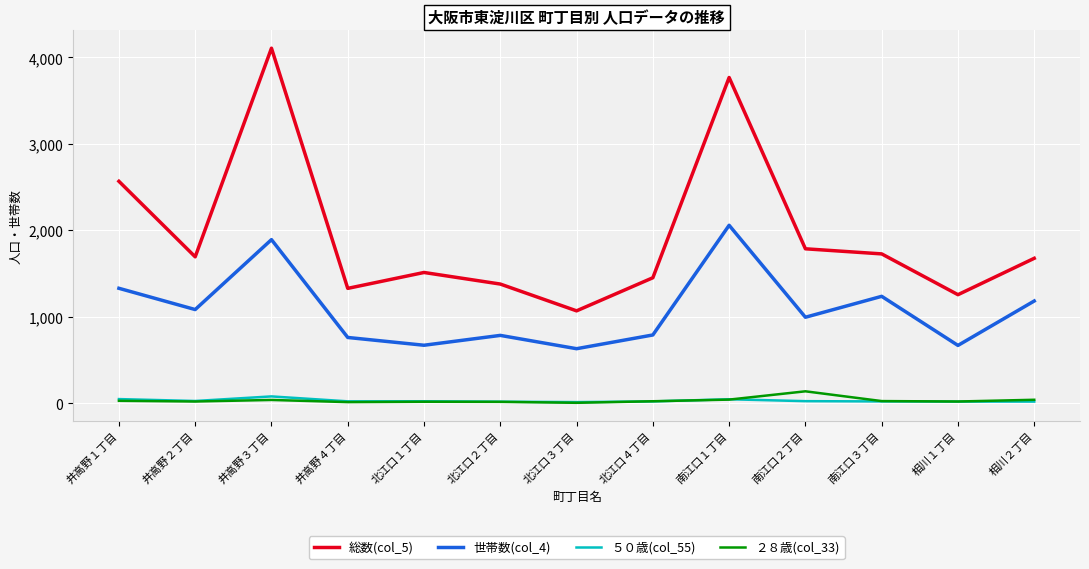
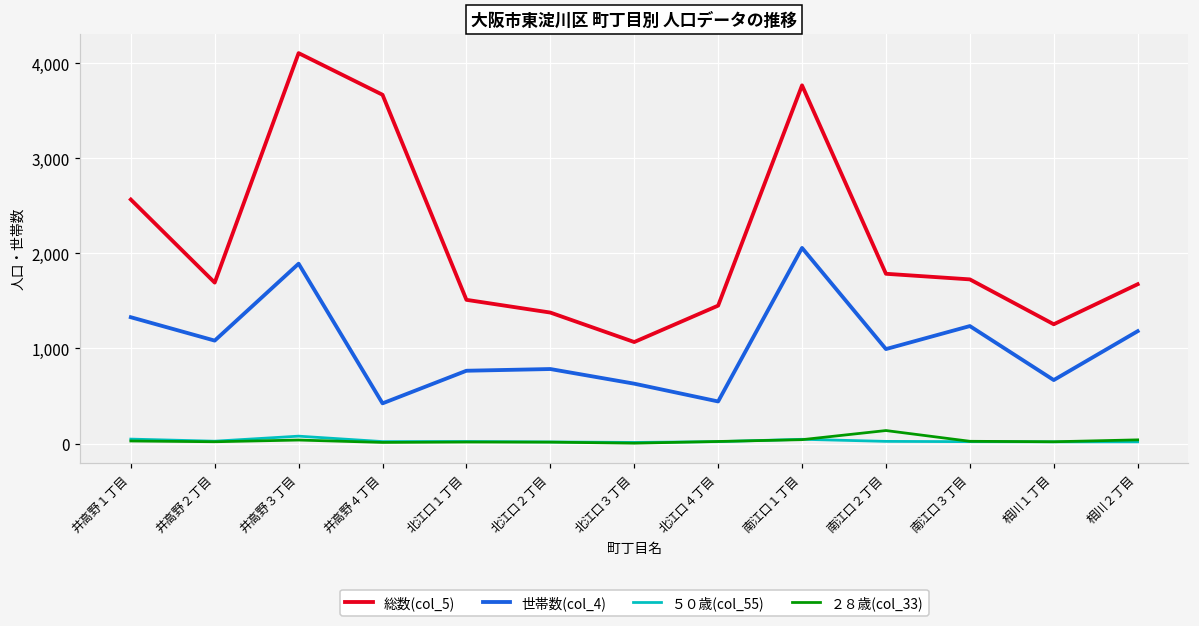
  {
    "総数(col_5)": {
      "井高野１丁目": "2,600",
      "井高野２丁目": "1,700",
      "井高野３丁目": "4,100",
-     "井高野４丁目": "1,300",
+     "井高野４丁目": "3,700",
      "北江口１丁目": "1,500",
      "北江口２丁目": "1,400",
      "北江口３丁目": "1,100",
      "北江口４丁目": "1,500",
      "南江口１丁目": "3,800",
      "南江口２丁目": "1,800",
      "南江口３丁目": "1,700",
      "相川１丁目": "1,300",
      "相川２丁目": "1,700"
    },
    "世帯数(col_4)": {
      "井高野１丁目": "1,300",
      "井高野２丁目": "1,100",
      "井高野３丁目": "1,900",
-     "井高野４丁目": "800",
-     "北江口１丁目": "700",
+     "井高野４丁目": "400",
+     "北江口１丁目": "800",
      "北江口２丁目": "800",
      "北江口３丁目": "600",
-     "北江口４丁目": "800",
+     "北江口４丁目": "400",
      "南江口１丁目": "2,100",
      "南江口２丁目": "1,000",
      "南江口３丁目": "1,200",
      "相川１丁目": "700",
      "相川２丁目": "1,200"
    },
    "５０歳(col_55)": {
      "井高野３丁目": "100",
      "南江口２丁目": "0"
    },
    "２８歳(col_33)": {
      "井高野３丁目": "0",
      "南江口２丁目": "100"
    }
  }
